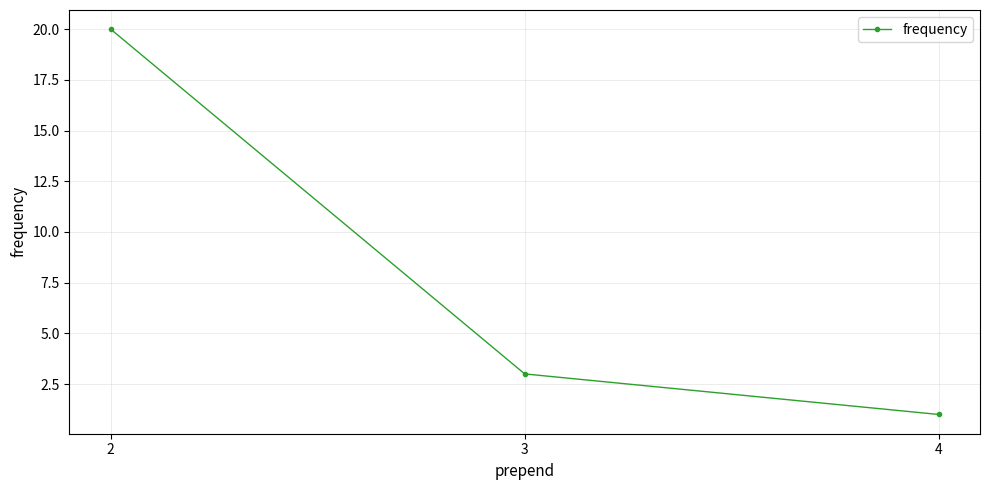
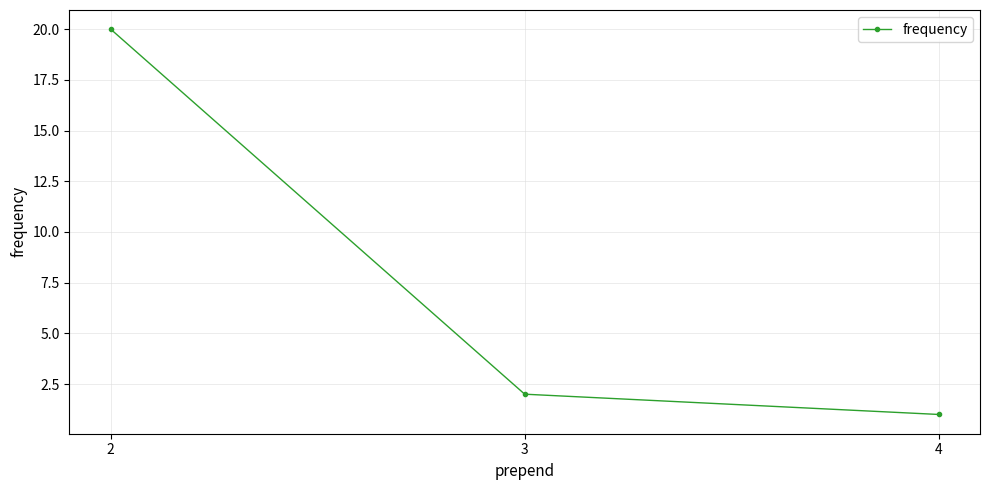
  {
    "2": 20,
-   "3": 3,
+   "3": 2,
    "4": 1
  }
